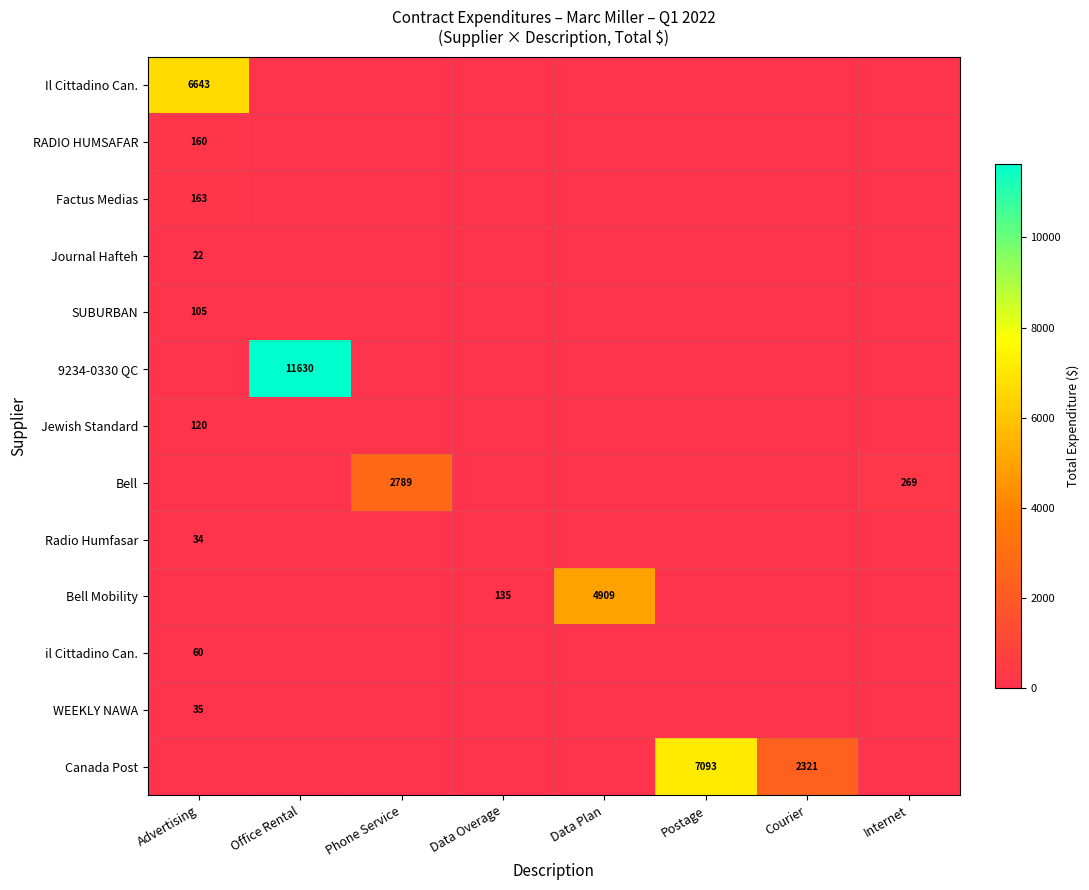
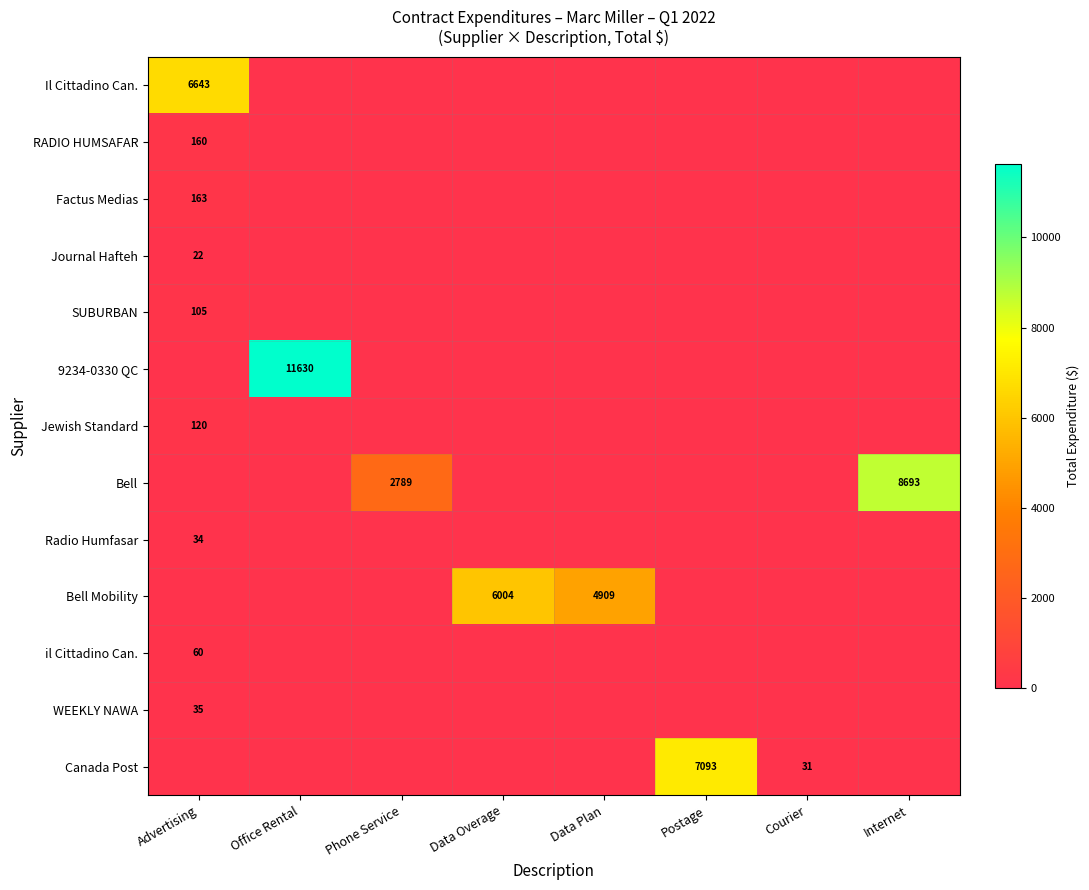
  {
    "Il Cittadino Can.": {
      "Advertising": 6643
    },
    "RADIO HUMSAFAR": {
      "Advertising": 160
    },
    "Factus Medias": {
      "Advertising": 163
    },
    "Journal Hafteh": {
      "Advertising": 22
    },
    "SUBURBAN": {
      "Advertising": 105
    },
    "9234-0330 QC": {
      "Office Rental": 11630
    },
    "Jewish Standard": {
      "Advertising": 120
    },
    "Bell": {
      "Phone Service": 2789,
-     "Internet": 269
+     "Internet": 8693
    },
    "Radio Humfasar": {
      "Advertising": 34
    },
    "Bell Mobility": {
-     "Data Overage": 135,
+     "Data Overage": 6004,
      "Data Plan": 4909
    },
    "il Cittadino Can.": {
      "Advertising": 60
    },
    "WEEKLY NAWA": {
      "Advertising": 35
    },
    "Canada Post": {
      "Postage": 7093,
-     "Courier": 2321
+     "Courier": 31
    }
  }
